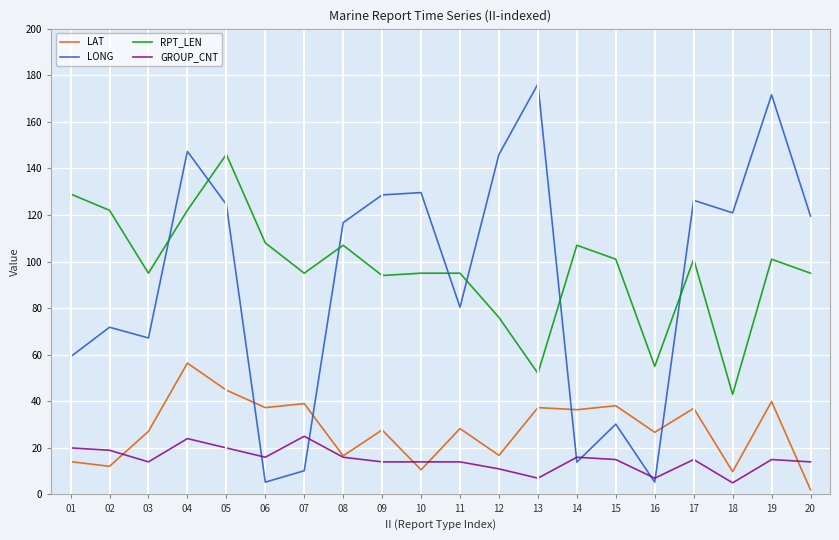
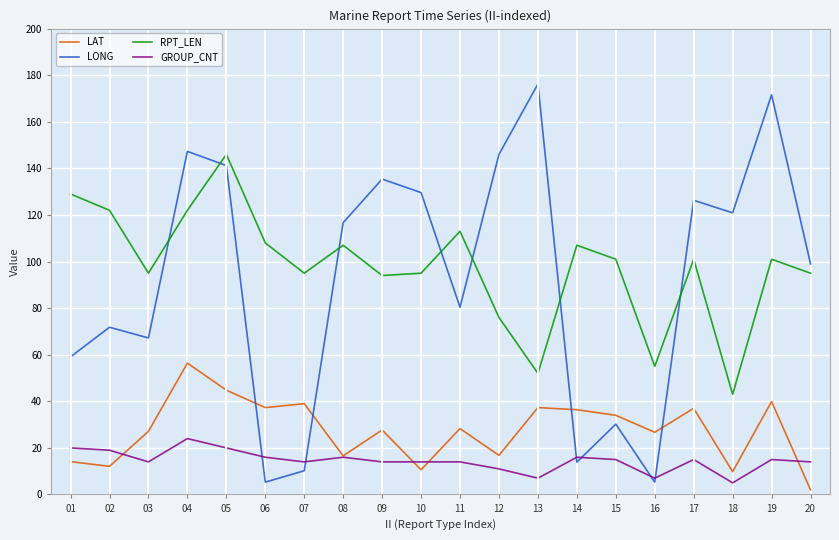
  {
    "LAT": {
      "01": 14,
      "02": 12,
      "03": 27,
      "04": 56,
      "05": 45,
      "06": 37,
      "07": 39,
      "09": 28,
      "10": 11,
      "11": 28,
      "12": 17,
      "13": 37,
      "14": 36,
-     "15": 38,
+     "15": 34,
      "16": 27,
      "17": 37,
      "18": 10,
      "19": 40,
      "20": 2
    },
    "LONG": {
      "01": 59,
      "02": 72,
      "03": 67,
      "04": 147,
-     "05": 125,
+     "05": 141,
      "06": 5,
      "07": 10,
      "08": 117,
-     "09": 129,
+     "09": 135,
      "10": 130,
      "11": 80,
      "12": 146,
      "13": 176,
      "14": 14,
      "15": 30,
      "16": 5,
      "17": 126,
      "18": 121,
      "19": 172,
-     "20": 120
+     "20": 99
    },
    "RPT_LEN": {
      "01": 129,
      "02": 122,
      "03": 95,
      "04": 122,
      "05": 146,
      "06": 108,
      "07": 95,
      "08": 107,
      "09": 94,
      "10": 95,
-     "11": 95,
+     "11": 113,
      "12": 76,
      "13": 52,
      "14": 107,
      "15": 101,
      "16": 55,
      "17": 101,
      "18": 43,
      "19": 101,
      "20": 95
    },
    "GROUP_CNT": {
      "01": 20,
      "02": 19,
      "03": 14,
      "04": 24,
      "05": 20,
      "06": 16,
-     "07": 25,
+     "07": 14,
      "09": 14,
      "10": 14,
      "11": 14,
      "12": 11,
      "13": 7,
      "14": 16,
      "15": 15,
      "16": 7,
      "17": 15,
      "18": 5,
      "19": 15,
      "20": 14
    }
  }
